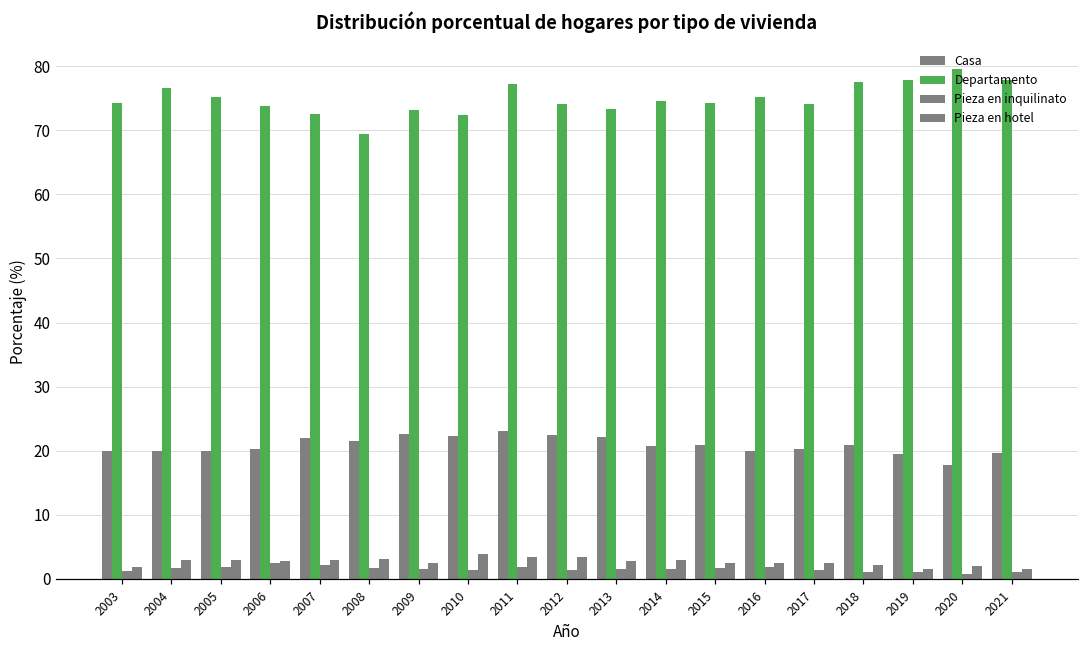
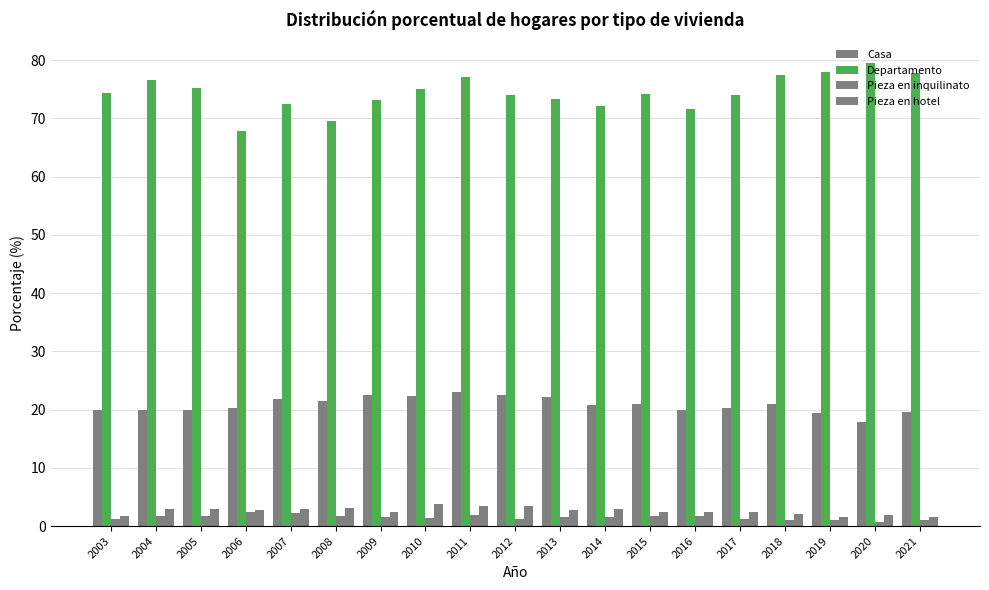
  {
    "Departamento": {
      "2003": 74,
      "2004": 77,
      "2005": 75,
-     "2006": 74,
+     "2006": 68,
      "2007": 73,
      "2008": 70,
      "2009": 73,
-     "2010": 72,
+     "2010": 75,
      "2011": 77,
      "2012": 74,
      "2013": 73,
-     "2014": 75,
+     "2014": 72,
      "2015": 74,
-     "2016": 75,
+     "2016": 72,
      "2017": 74,
      "2018": 78,
      "2019": 78,
      "2020": 80,
      "2021": 78
    }
  }
